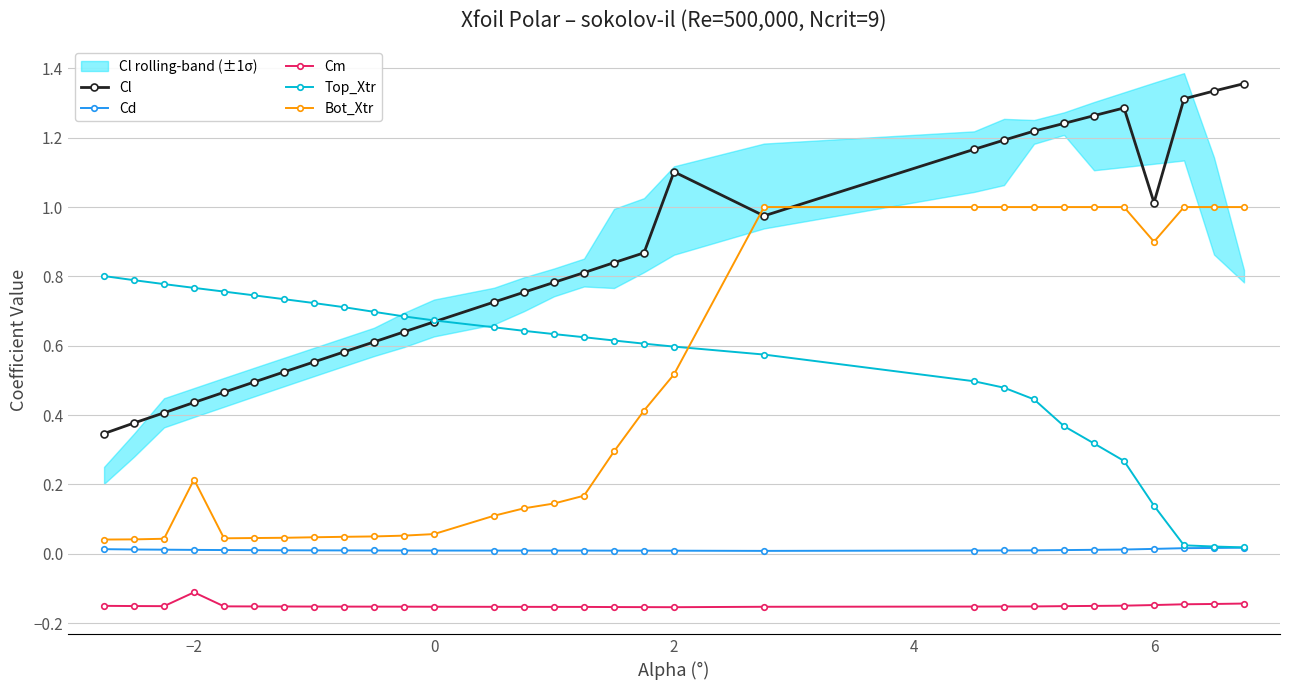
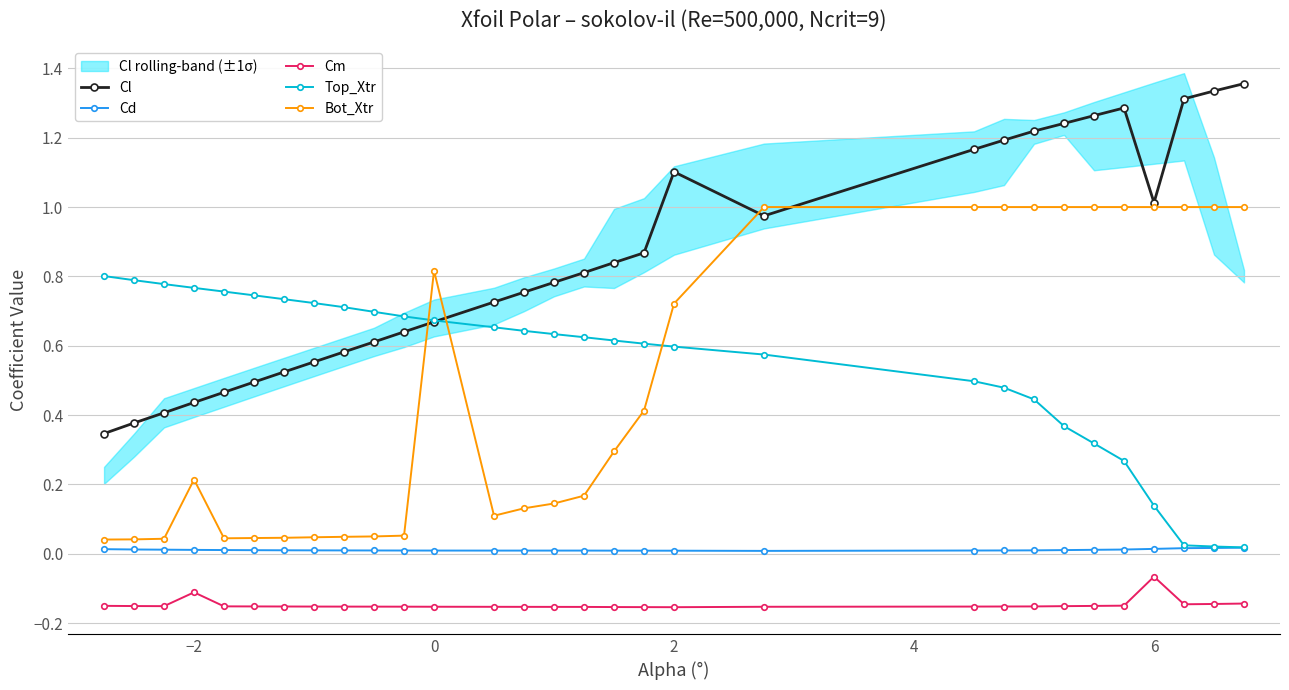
  {
    "Cl": {
      "−2": 0.44,
      "2": 1.10,
      "6": 1.01
    },
    "Cm": {
      "−2": -0.11,
      "0": -0.15,
      "2": -0.15,
-     "6": -0.15
+     "6": -0.07
    },
    "Bot_Xtr": {
      "−2": 0.21,
-     "0": 0.06,
-     "2": 0.52,
-     "6": 0.9
+     "0": 0.82,
+     "2": 0.72,
+     "6": 1.0
    }
  }
